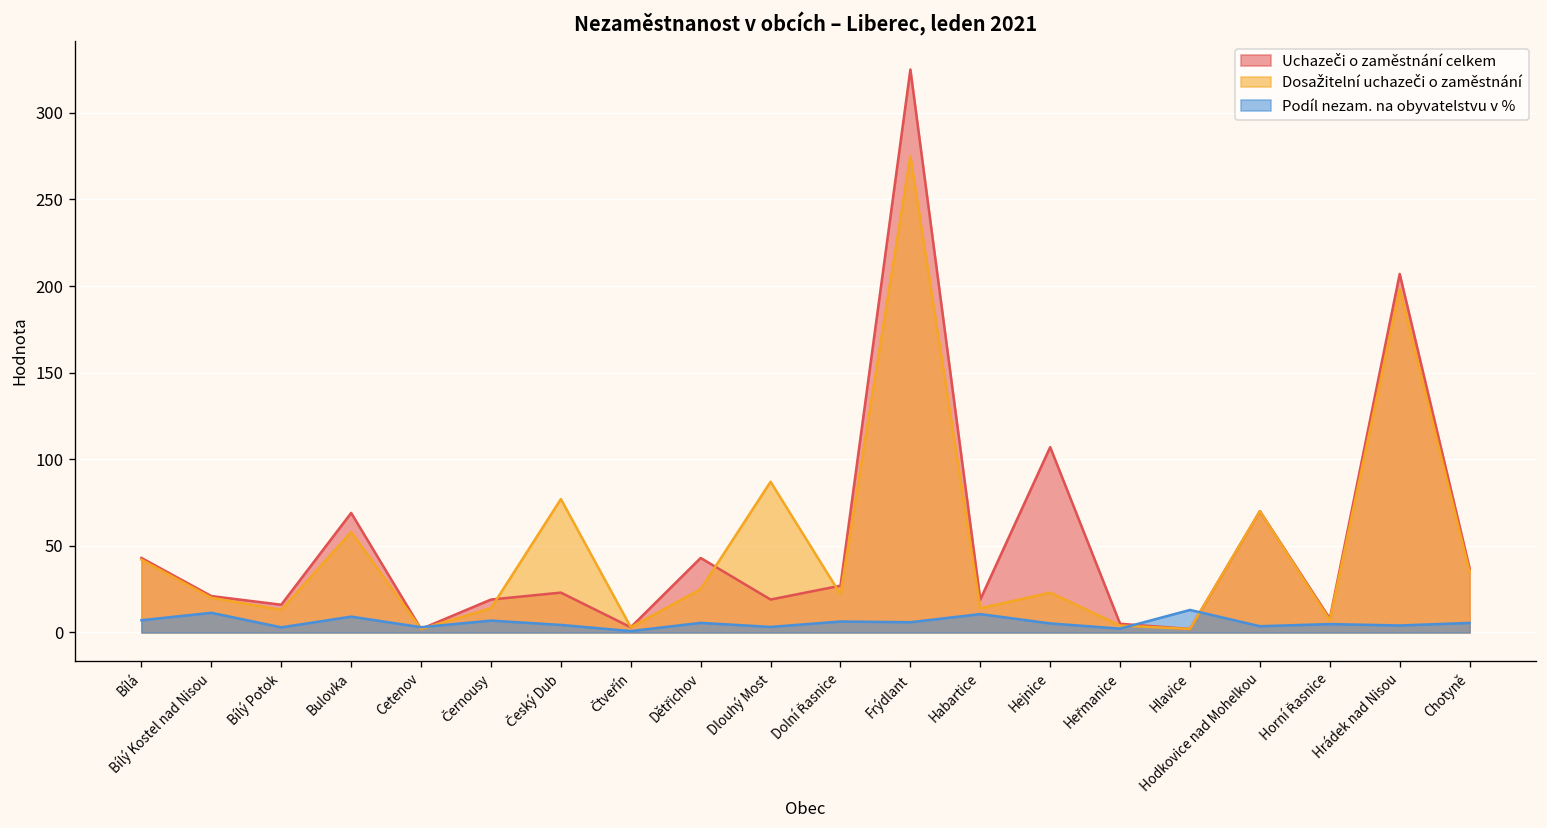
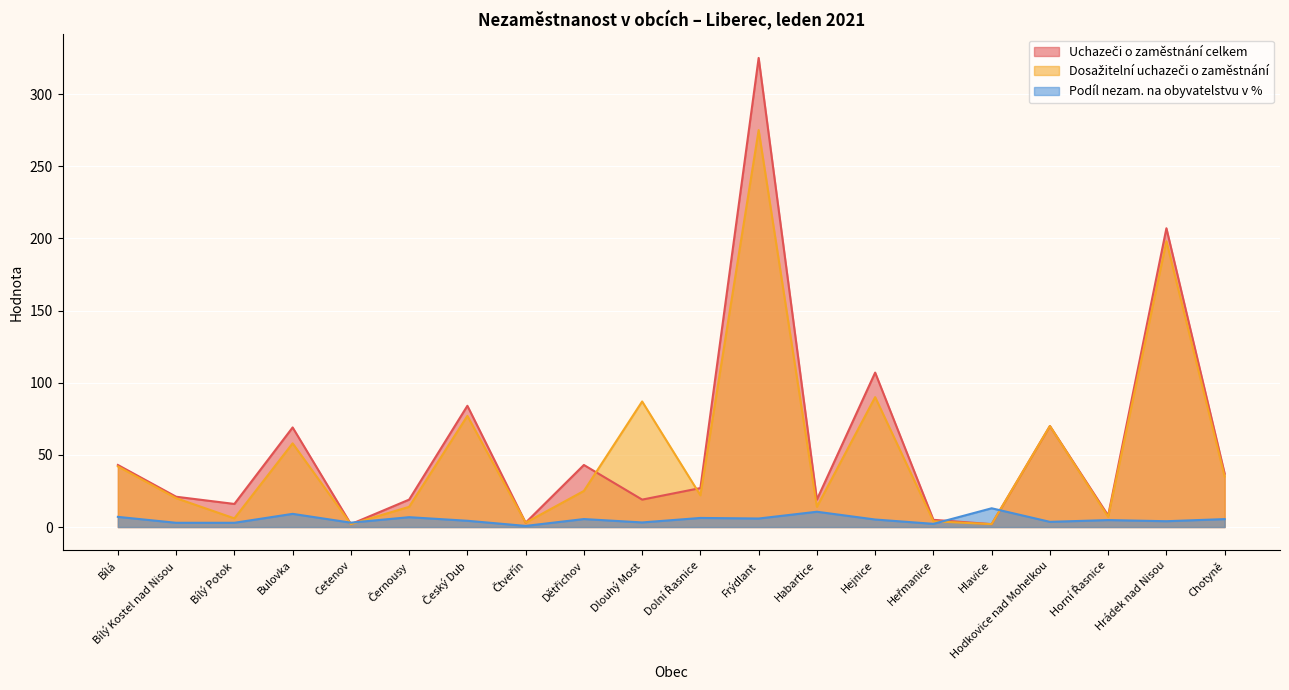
  {
    "Uchazeči o zaměstnání celkem": {
      "Bílý Potok": 16,
      "Bulovka": 69,
      "Černousy": 19,
-     "Český Dub": 23,
+     "Český Dub": 84,
      "Dětřichov": 43,
      "Dlouhý Most": 19,
      "Dolní Řasnice": 27,
      "Frýdlant": 325,
      "Habartice": 19,
      "Hejnice": 107,
      "Hrádek nad Nisou": 207,
      "Chotyně": 37
    },
    "Dosažitelní uchazeči o zaměstnání": {
-     "Bílý Potok": 13,
+     "Bílý Potok": 6,
      "Bulovka": 58,
      "Černousy": 14,
      "Český Dub": 77,
      "Dětřichov": 25,
      "Dlouhý Most": 87,
      "Dolní Řasnice": 22,
      "Frýdlant": 275,
      "Habartice": 14,
-     "Hejnice": 23,
+     "Hejnice": 90,
      "Hrádek nad Nisou": 198,
      "Chotyně": 35
    },
    "Podíl nezam. na obyvatelstvu v %": {
      "Bílá": 7,
-     "Bílý Kostel nad Nisou": 11,
+     "Bílý Kostel nad Nisou": 3,
      "Bílý Potok": 3,
      "Bulovka": 9,
      "Černousy": 7,
      "Český Dub": 4,
      "Čtveřín": 1,
      "Dětřichov": 6,
      "Dlouhý Most": 3,
      "Dolní Řasnice": 6,
      "Frýdlant": 6,
      "Habartice": 11,
      "Hejnice": 5,
      "Hlavice": 13,
      "Hodkovice nad Mohelkou": 4,
      "Horní Řasnice": 5,
      "Hrádek nad Nisou": 4,
      "Chotyně": 6
    }
  }
